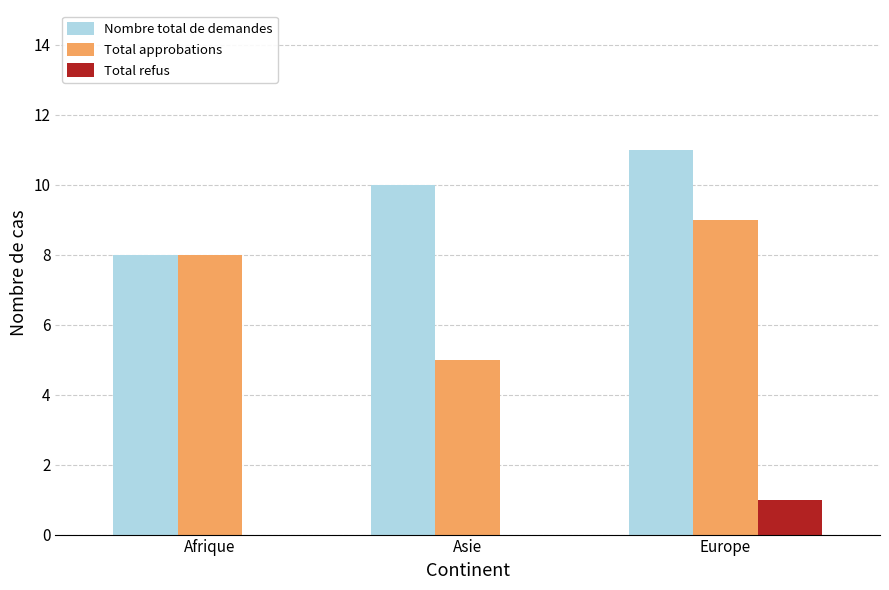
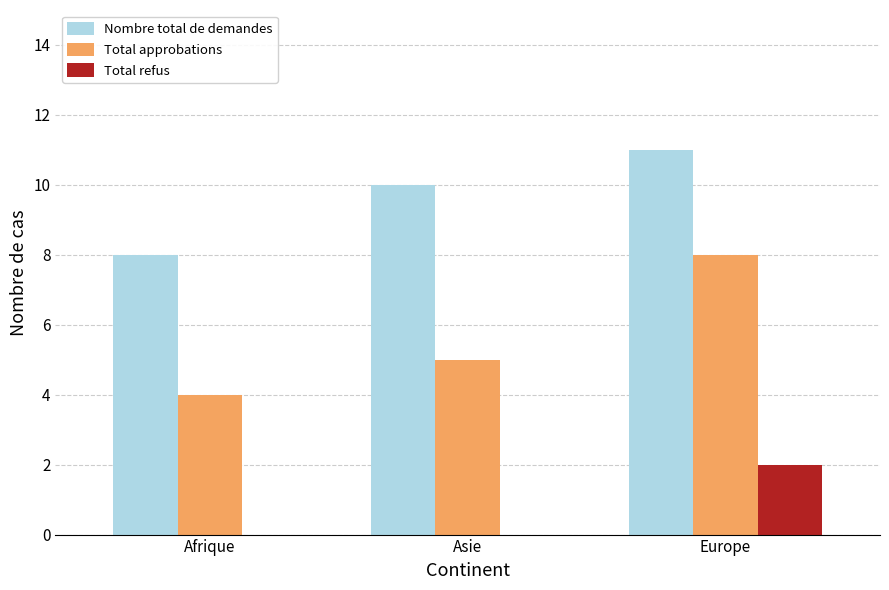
  {
    "Nombre total de demandes": {
      "Afrique": 8,
      "Asie": 10,
      "Europe": 11
    },
    "Total approbations": {
-     "Afrique": 8,
+     "Afrique": 4,
      "Asie": 5,
-     "Europe": 9
+     "Europe": 8
    },
    "Total refus": {
      "Afrique": 0,
      "Asie": 0,
-     "Europe": 1
+     "Europe": 2
    }
  }
